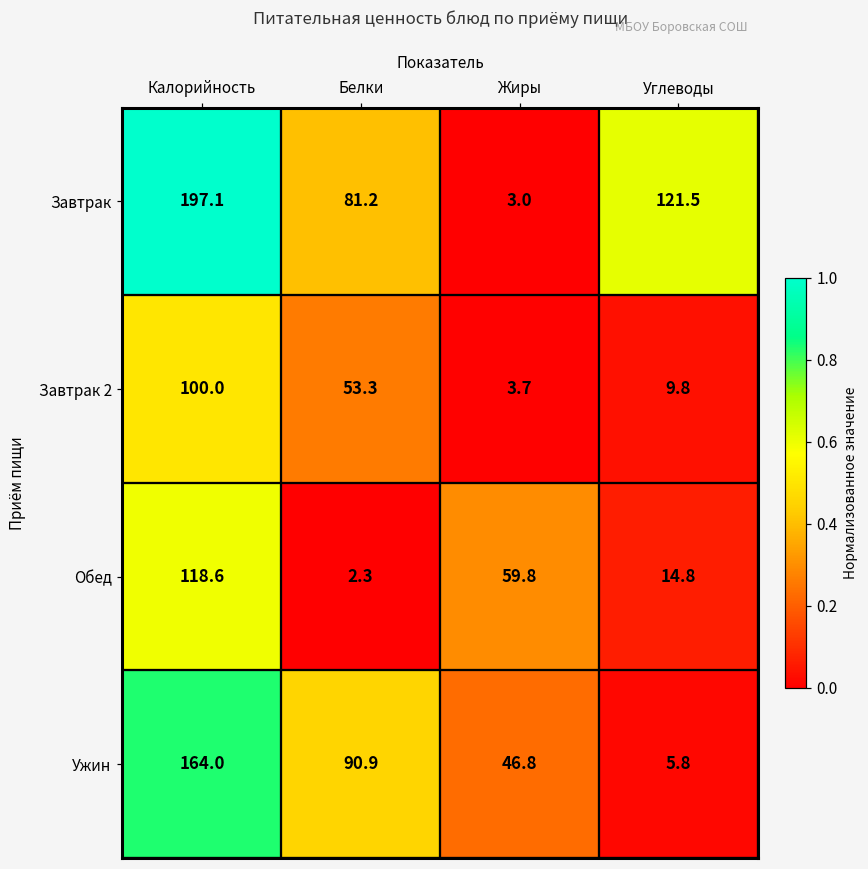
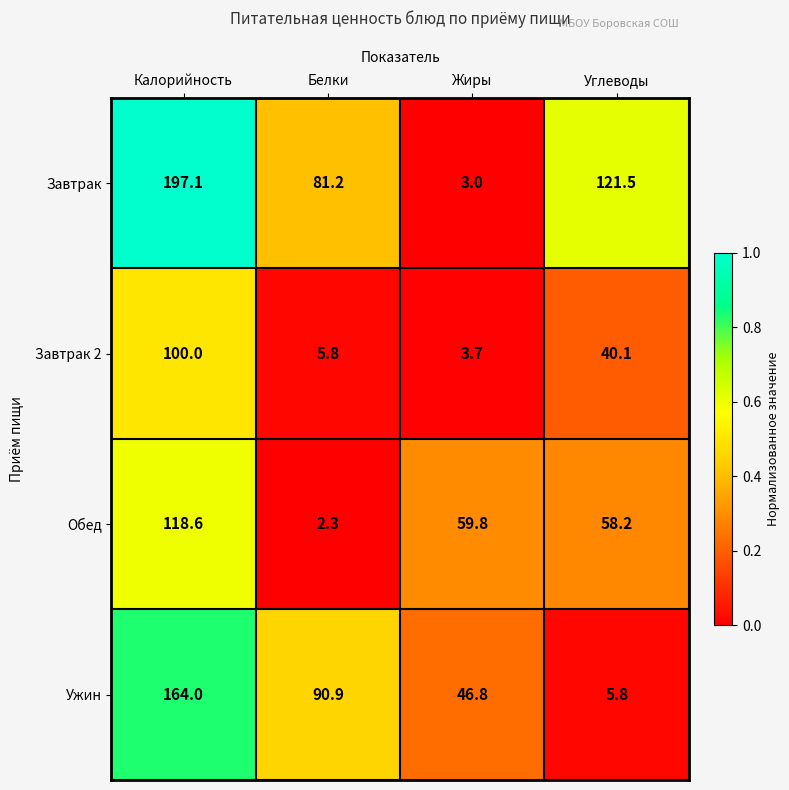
  {
    "Завтрак": {
      "Калорийность": 197.1,
      "Белки": 81.2,
      "Жиры": 3.0,
      "Углеводы": 121.5
    },
    "Завтрак 2": {
      "Калорийность": 100.0,
-     "Белки": 53.3,
+     "Белки": 5.8,
      "Жиры": 3.7,
-     "Углеводы": 9.8
+     "Углеводы": 40.1
    },
    "Обед": {
      "Калорийность": 118.6,
      "Белки": 2.3,
      "Жиры": 59.8,
-     "Углеводы": 14.8
+     "Углеводы": 58.2
    },
    "Ужин": {
      "Калорийность": 164.0,
      "Белки": 90.9,
      "Жиры": 46.8,
      "Углеводы": 5.8
    }
  }
